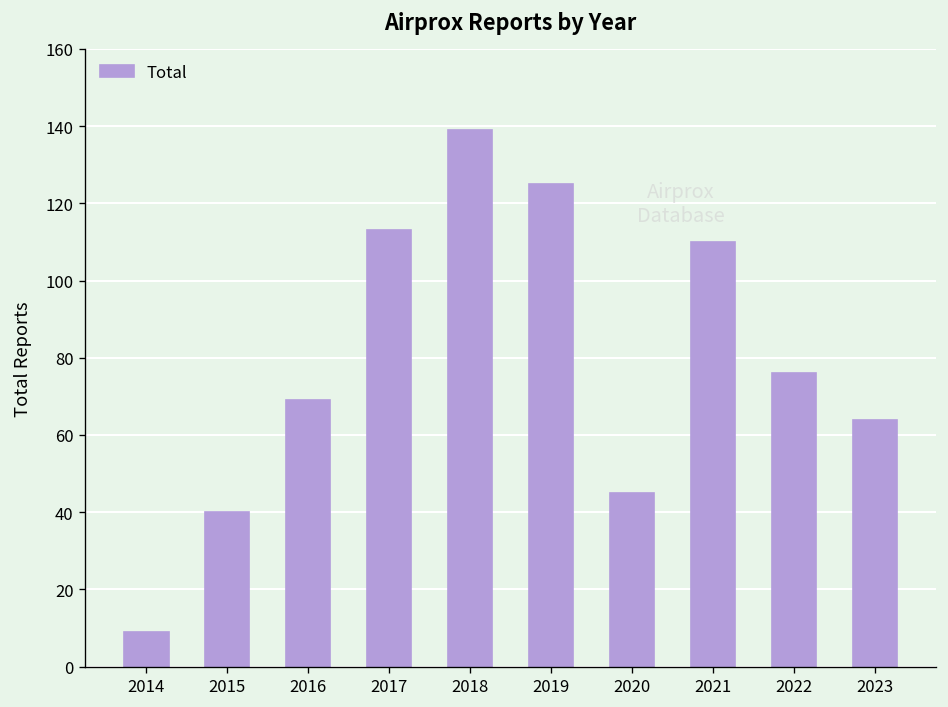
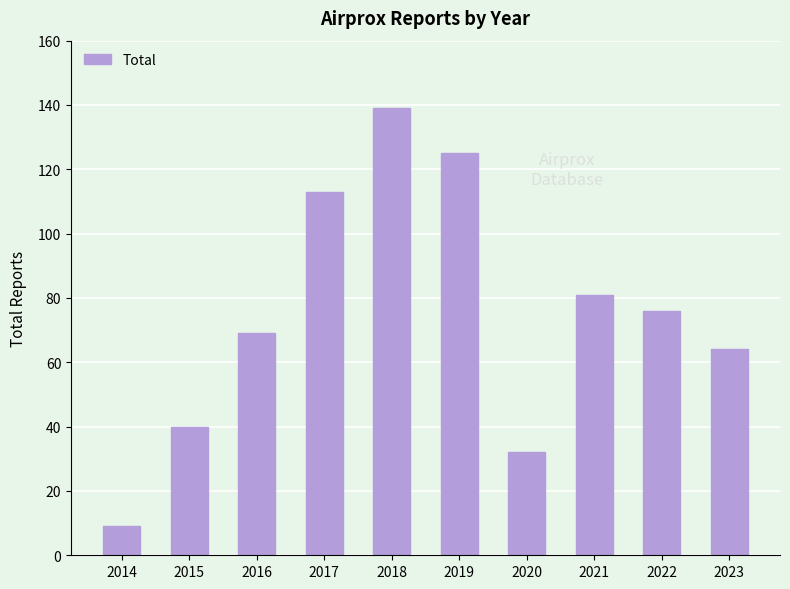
  {
    "2014": 9,
    "2015": 40,
    "2016": 69,
    "2017": 113,
    "2018": 139,
    "2019": 125,
-   "2020": 45,
-   "2021": 110,
+   "2020": 32,
+   "2021": 81,
    "2022": 76,
    "2023": 64
  }
